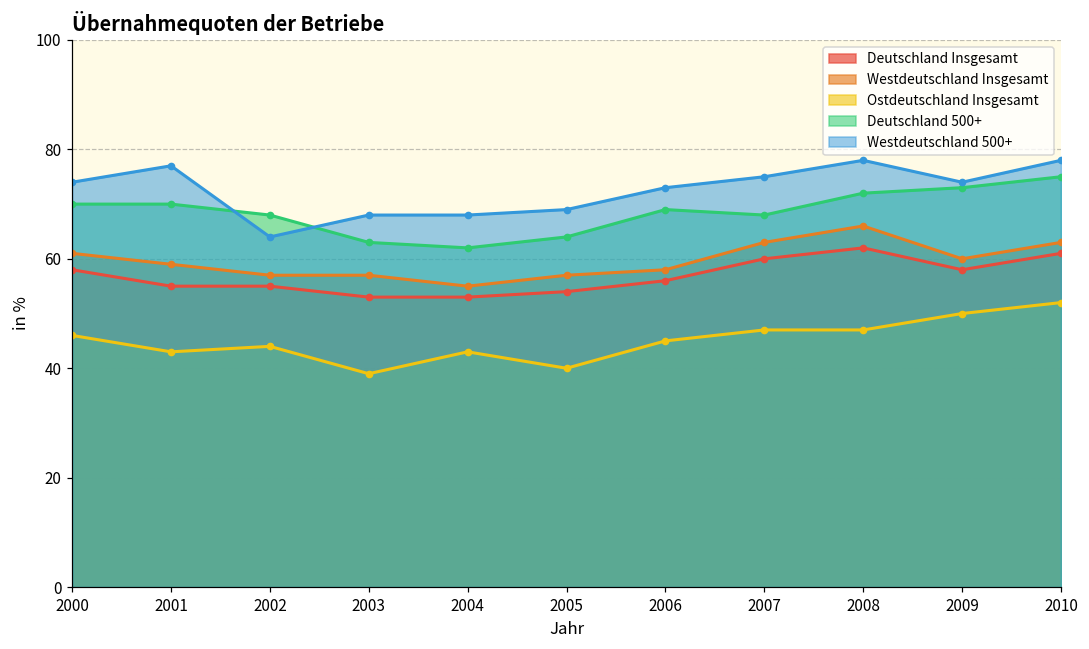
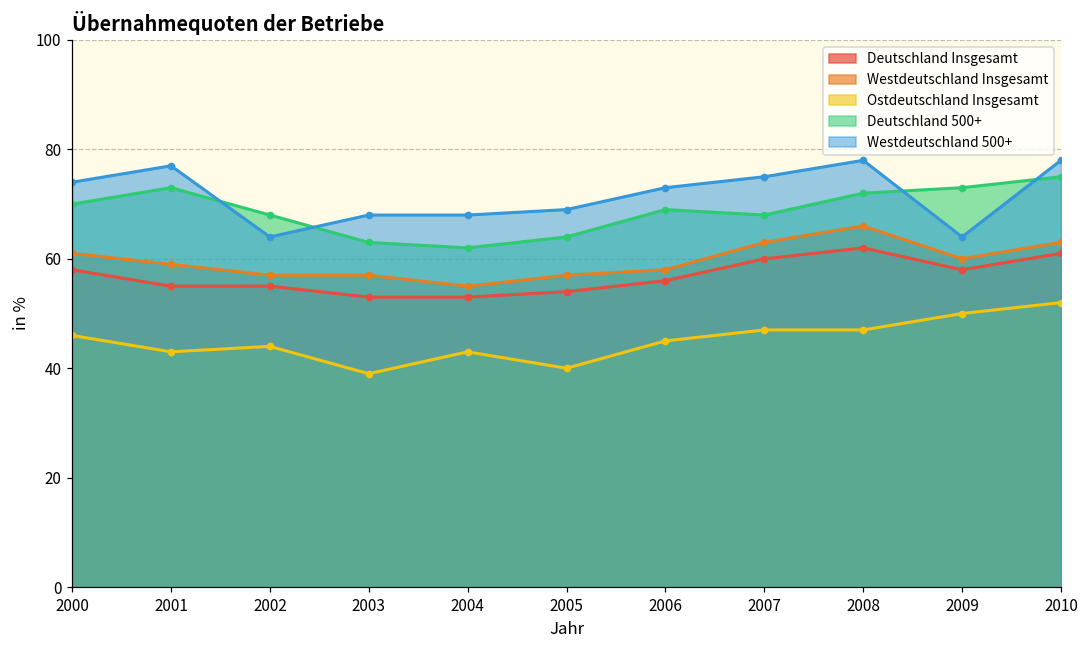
  {
    "Ostdeutschland Insgesamt": {
      "2000": 46,
      "2001": 43,
      "2002": 44,
      "2003": 39,
      "2004": 43,
      "2005": 40,
      "2006": 45,
      "2007": 47,
      "2008": 47,
      "2009": 50,
      "2010": 52
    },
    "Deutschland 500+": {
      "2000": 70,
-     "2001": 70,
+     "2001": 73,
      "2002": 68,
      "2003": 63,
      "2004": 62,
      "2005": 64,
      "2006": 69,
      "2007": 68,
      "2008": 72,
      "2009": 73,
      "2010": 75
    },
    "Westdeutschland 500+": {
      "2000": 74,
      "2001": 77,
      "2002": 64,
      "2003": 68,
      "2004": 68,
      "2005": 69,
      "2006": 73,
      "2007": 75,
      "2008": 78,
-     "2009": 74,
+     "2009": 64,
      "2010": 78
    }
  }
